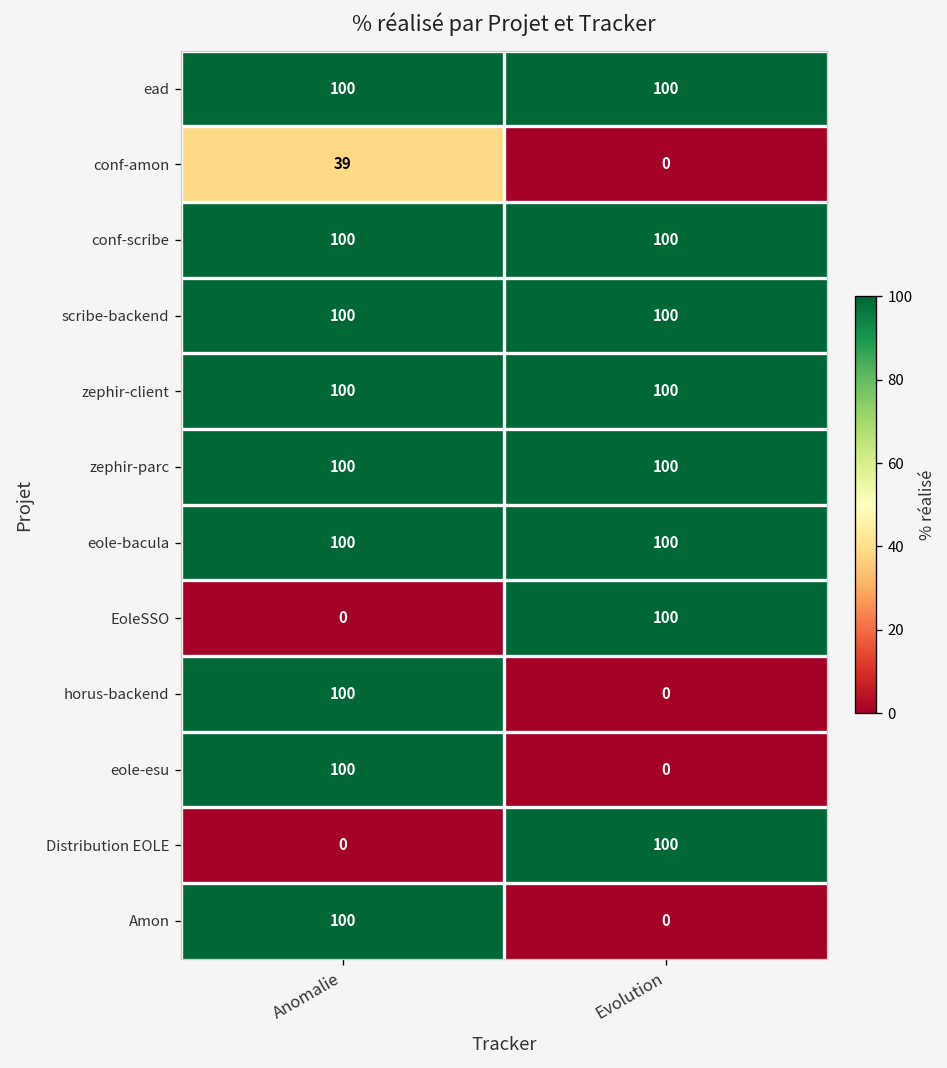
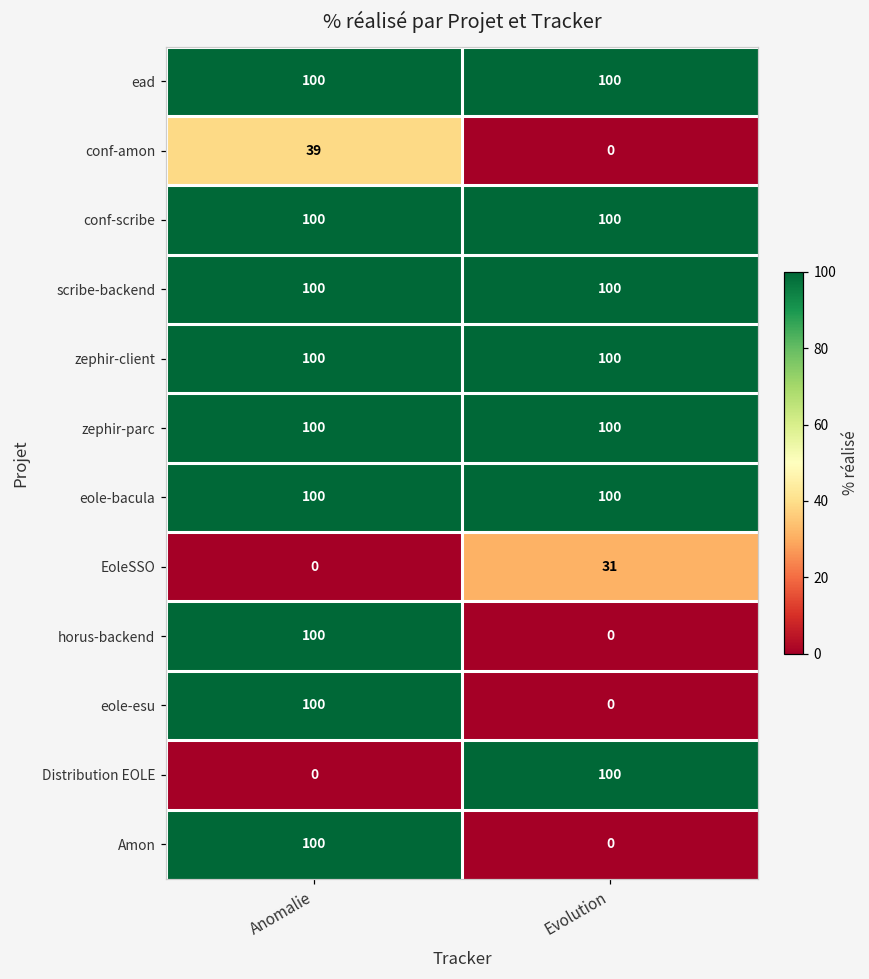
  {
    "ead": {
      "Anomalie": 100,
      "Evolution": 100
    },
    "conf-amon": {
      "Anomalie": 39,
      "Evolution": 0
    },
    "conf-scribe": {
      "Anomalie": 100,
      "Evolution": 100
    },
    "scribe-backend": {
      "Anomalie": 100,
      "Evolution": 100
    },
    "zephir-client": {
      "Anomalie": 100,
      "Evolution": 100
    },
    "zephir-parc": {
      "Anomalie": 100,
      "Evolution": 100
    },
    "eole-bacula": {
      "Anomalie": 100,
      "Evolution": 100
    },
    "EoleSSO": {
      "Anomalie": 0,
-     "Evolution": 100
+     "Evolution": 31
    },
    "horus-backend": {
      "Anomalie": 100,
      "Evolution": 0
    },
    "eole-esu": {
      "Anomalie": 100,
      "Evolution": 0
    },
    "Distribution EOLE": {
      "Anomalie": 0,
      "Evolution": 100
    },
    "Amon": {
      "Anomalie": 100,
      "Evolution": 0
    }
  }
